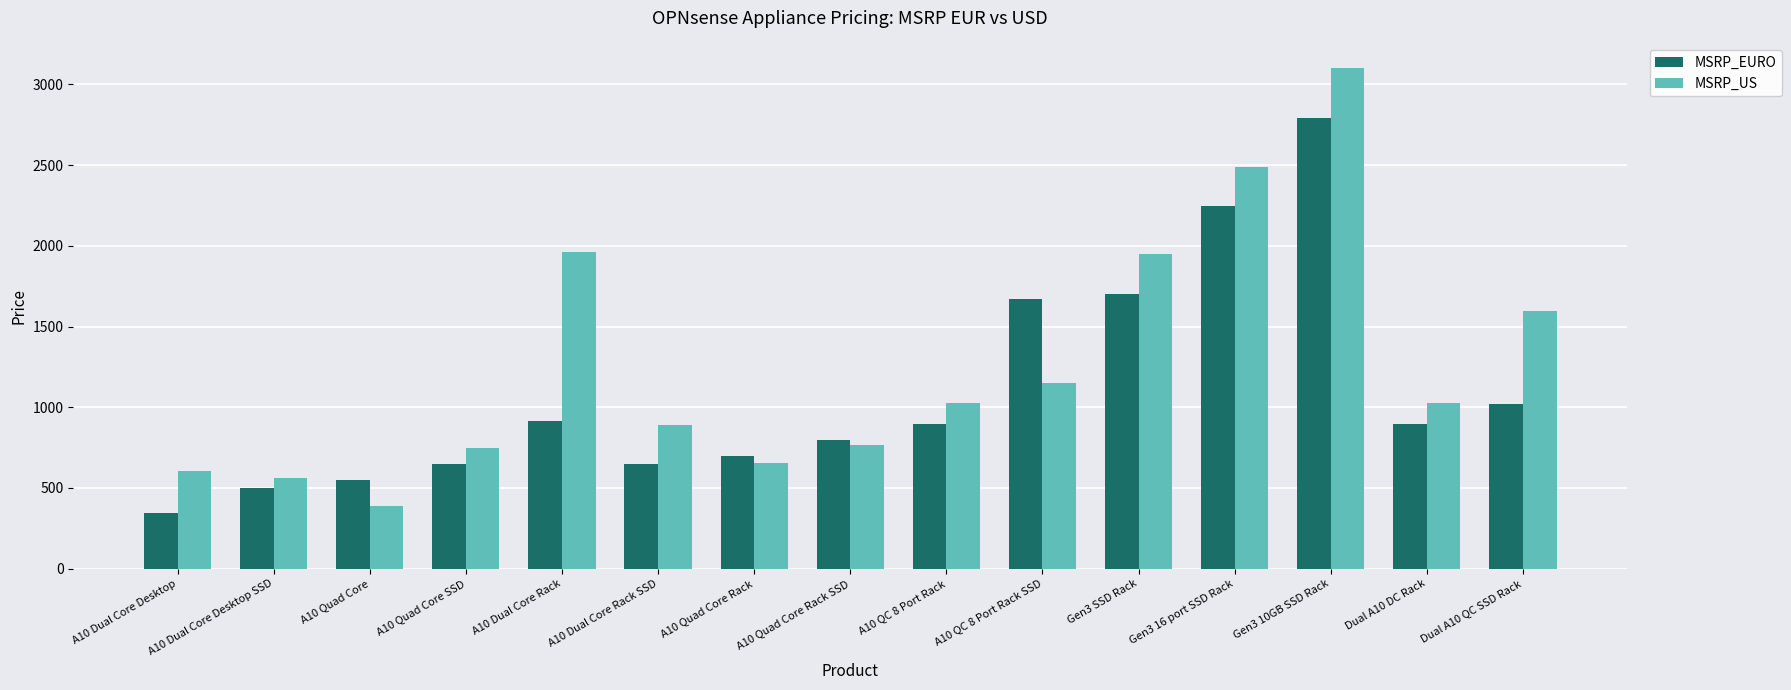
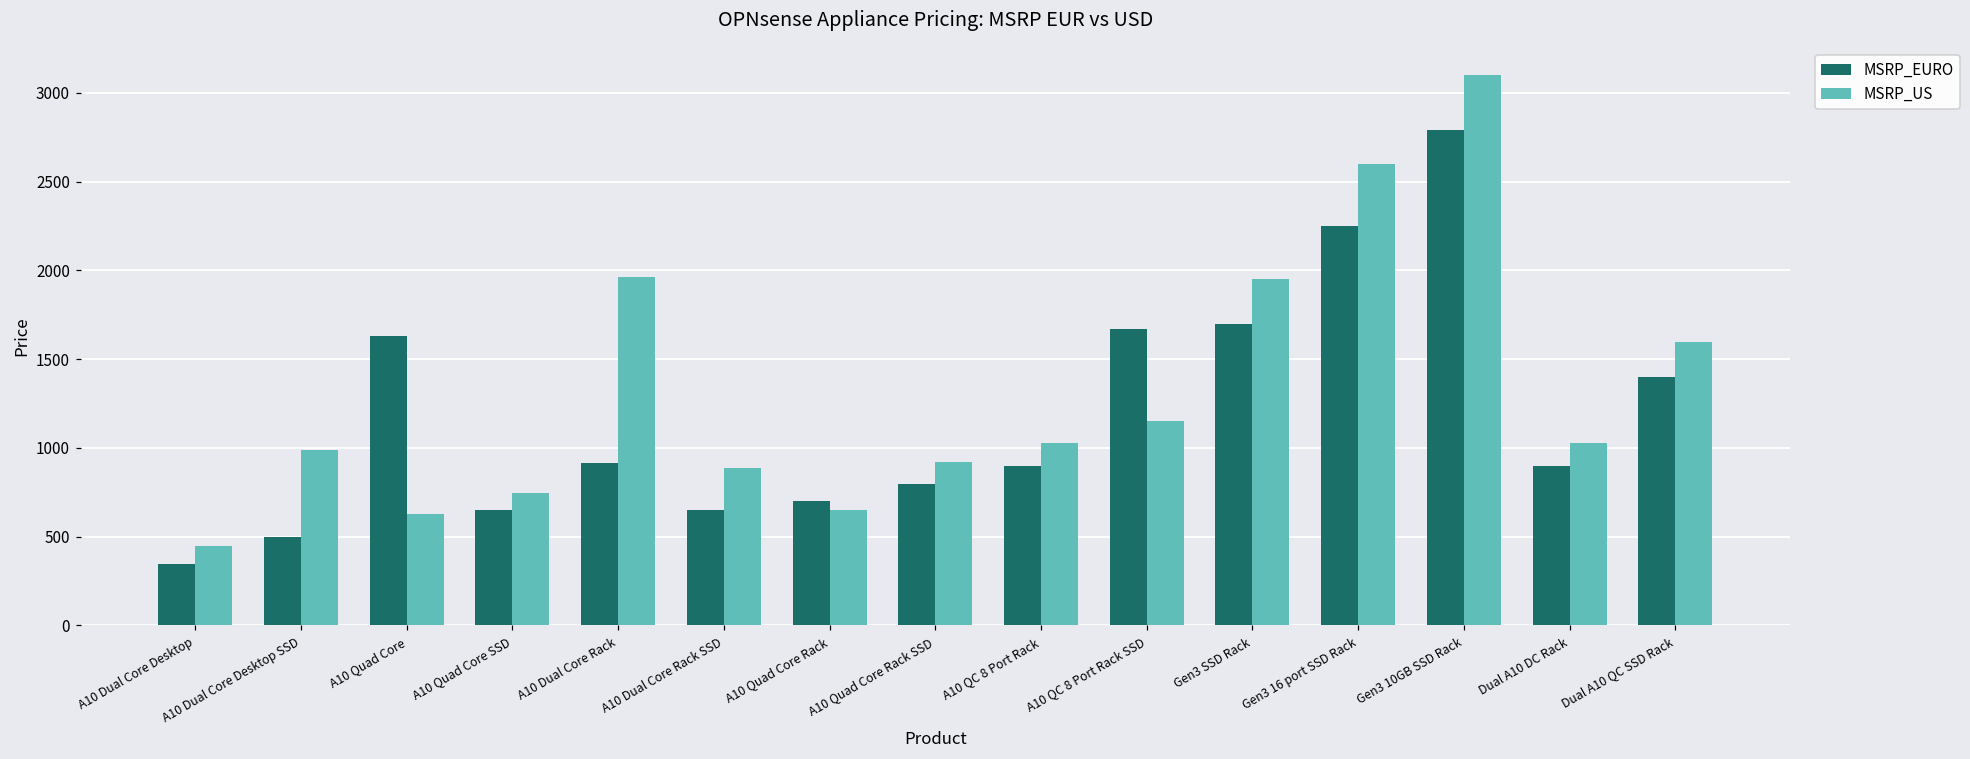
  {
    "MSRP_EURO": {
      "A10 Dual Core Desktop": 350,
      "A10 Dual Core Desktop SSD": 500,
-     "A10 Quad Core": 550,
+     "A10 Quad Core": 1630,
      "A10 Quad Core SSD": 650,
      "A10 Dual Core Rack": 910,
      "A10 Dual Core Rack SSD": 650,
      "A10 Quad Core Rack": 700,
      "A10 Quad Core Rack SSD": 800,
      "A10 QC 8 Port Rack": 900,
      "A10 QC 8 Port Rack SSD": 1670,
      "Gen3 SSD Rack": 1700,
      "Gen3 16 port SSD Rack": 2250,
      "Gen3 10GB SSD Rack": 2790,
      "Dual A10 DC Rack": 900,
-     "Dual A10 QC SSD Rack": 1020
+     "Dual A10 QC SSD Rack": 1400
    },
    "MSRP_US": {
-     "A10 Dual Core Desktop": 610,
-     "A10 Dual Core Desktop SSD": 560,
-     "A10 Quad Core": 390,
+     "A10 Dual Core Desktop": 450,
+     "A10 Dual Core Desktop SSD": 990,
+     "A10 Quad Core": 630,
      "A10 Quad Core SSD": 750,
      "A10 Dual Core Rack": 1960,
      "A10 Dual Core Rack SSD": 890,
      "A10 Quad Core Rack": 650,
-     "A10 Quad Core Rack SSD": 770,
+     "A10 Quad Core Rack SSD": 920,
      "A10 QC 8 Port Rack": 1030,
      "A10 QC 8 Port Rack SSD": 1150,
      "Gen3 SSD Rack": 1950,
-     "Gen3 16 port SSD Rack": 2490,
+     "Gen3 16 port SSD Rack": 2600,
      "Gen3 10GB SSD Rack": 3100,
      "Dual A10 DC Rack": 1030,
      "Dual A10 QC SSD Rack": 1600
    }
  }
